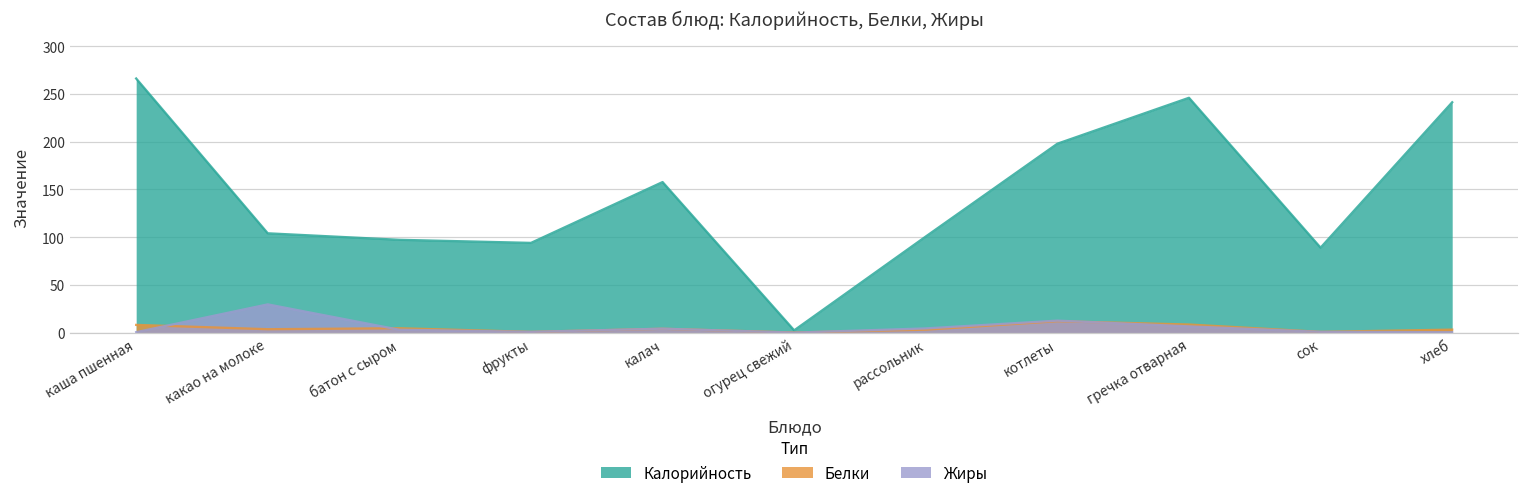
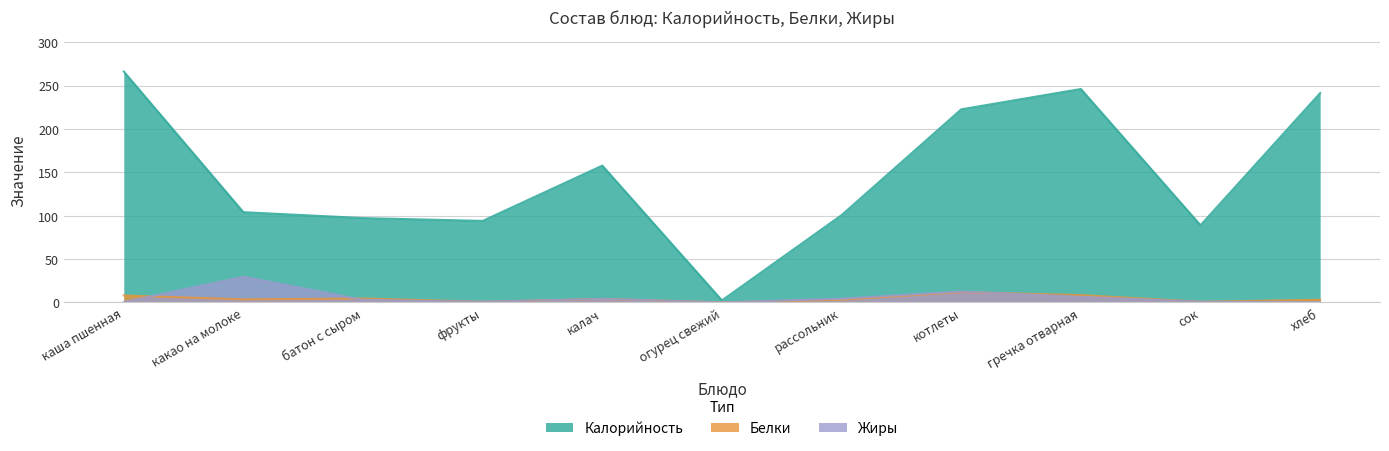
  {
    "Калорийность": {
      "каша пшенная": 270,
      "какао на молоке": 100,
      "батон с сыром": 100,
      "фрукты": 90,
      "калач": 160,
      "рассольник": 100,
-     "котлеты": 200,
+     "котлеты": 220,
      "гречка отварная": 250,
      "сок": 90,
      "хлеб": 240
    },
    "Белки": {
      "каша пшенная": 10,
      "какао на молоке": 0
    },
    "Жиры": {
      "каша пшенная": 0,
      "какао на молоке": 30
    }
  }
